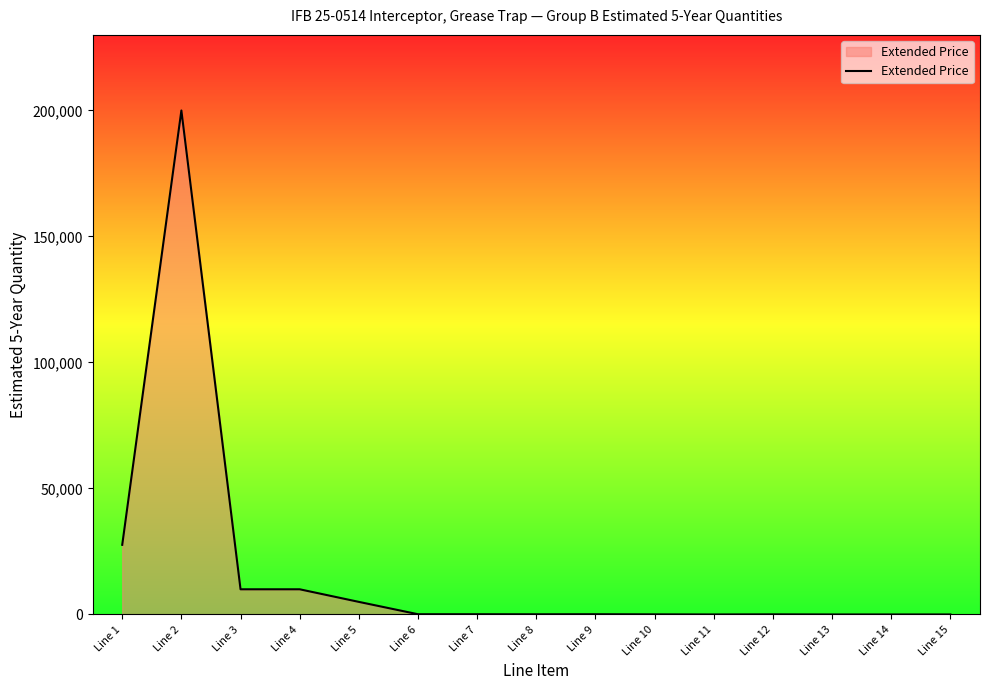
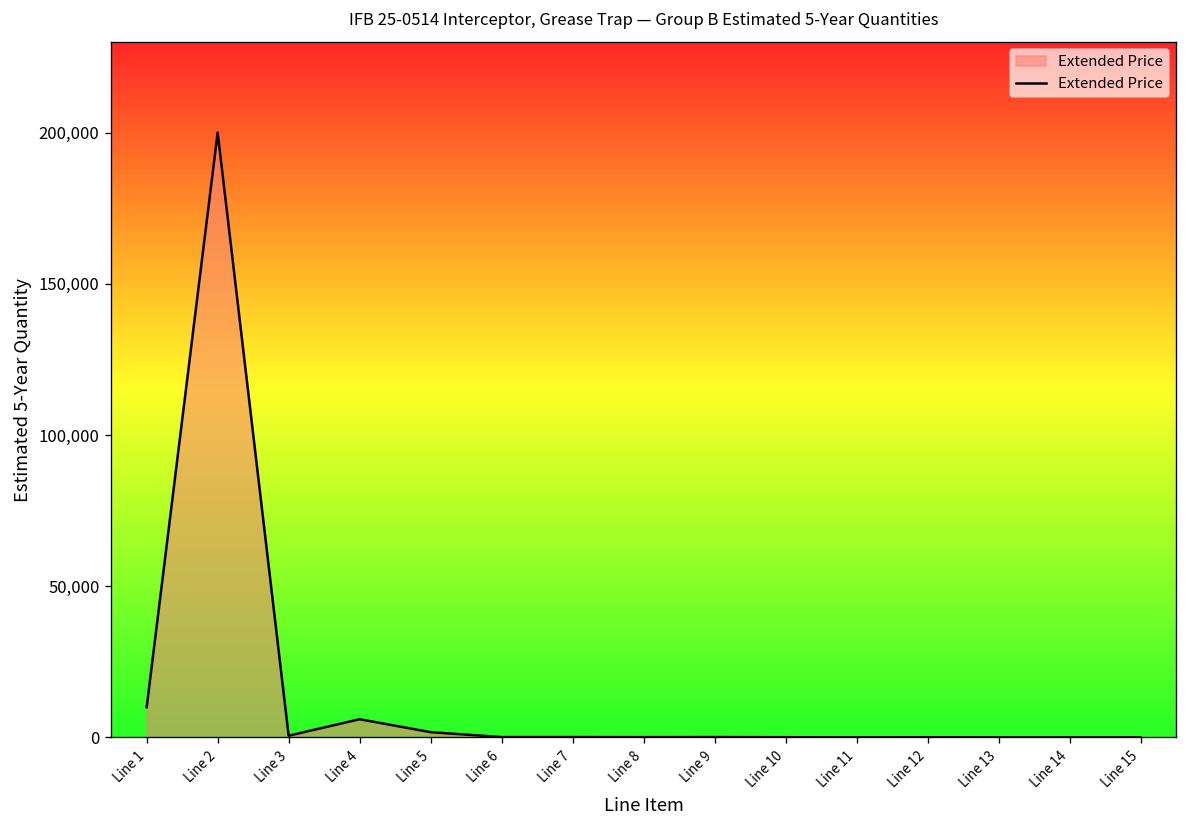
  {
-   "Line 1": "28,000",
+   "Line 1": "10,000",
    "Line 2": "200,000",
-   "Line 3": "10,000",
-   "Line 4": "10,000",
-   "Line 5": "5,000",
+   "Line 3": "1,000",
+   "Line 4": "6,000",
+   "Line 5": "2,000",
    "Line 6": "0",
    "Line 7": "0",
    "Line 8": "0",
    "Line 9": "0",
    "Line 10": "0",
    "Line 11": "0",
    "Line 12": "0",
    "Line 13": "0",
    "Line 14": "0",
    "Line 15": "0"
  }
